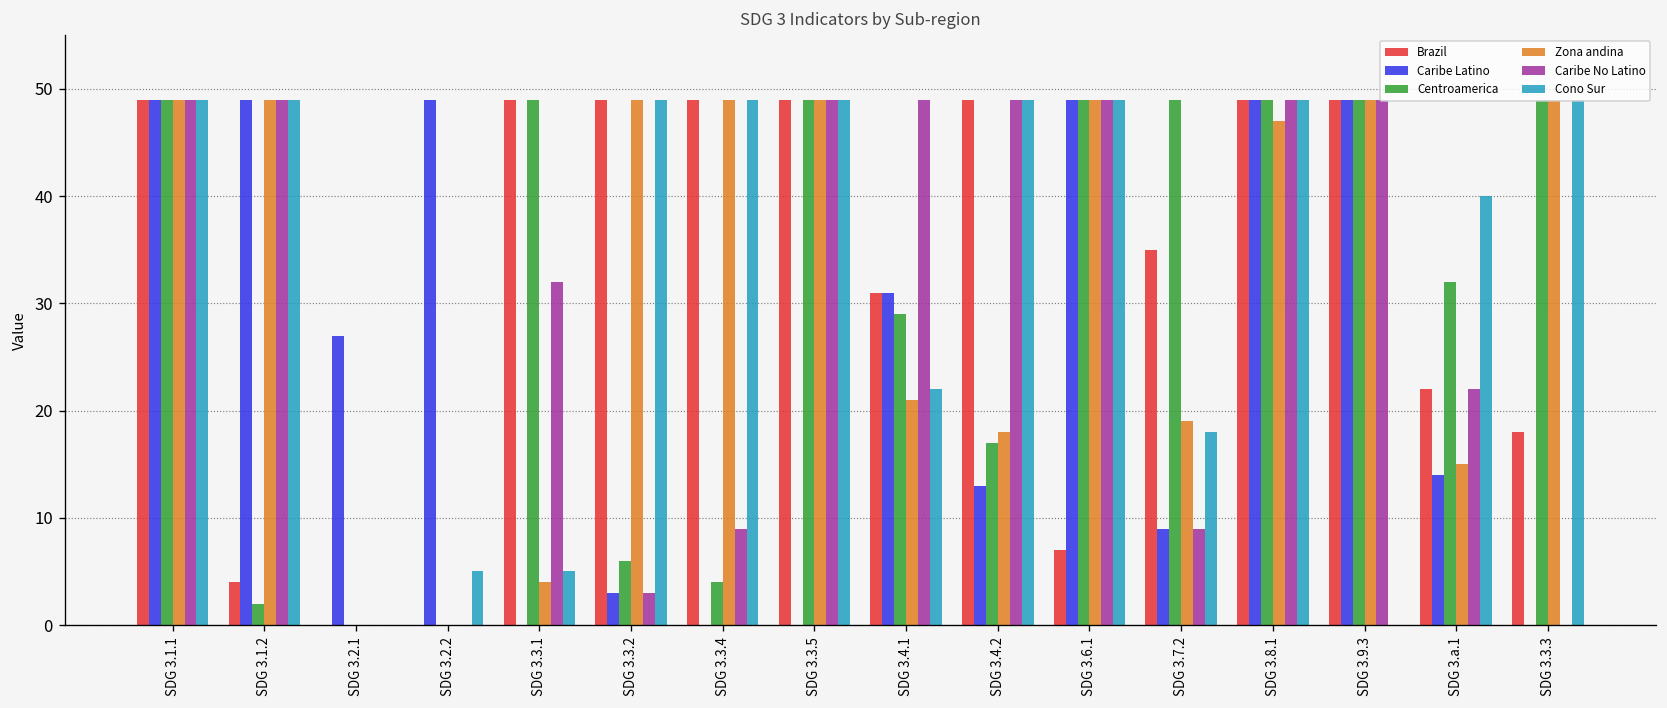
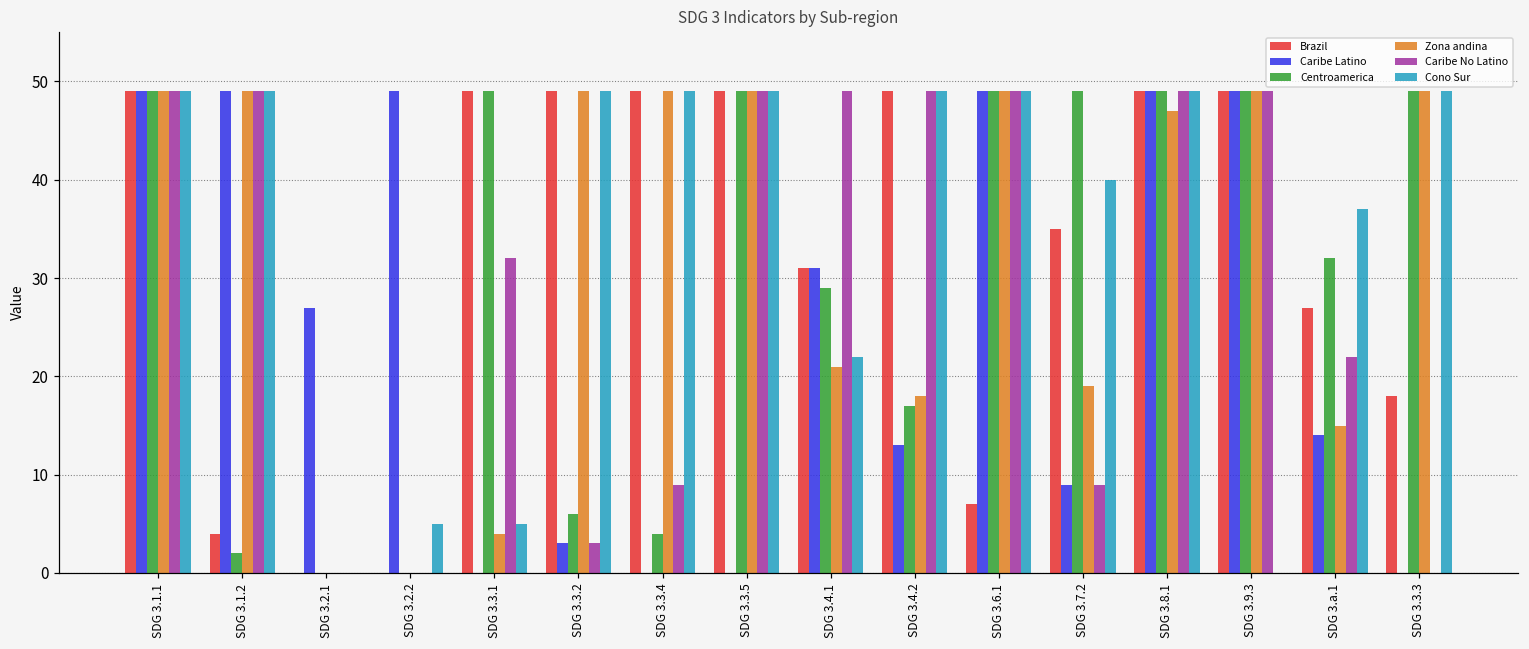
  {
    "Brazil": {
      "SDG 3.1.1": 49,
      "SDG 3.1.2": 4,
      "SDG 3.2.1": 0,
      "SDG 3.2.2": 0,
      "SDG 3.3.1": 49,
      "SDG 3.3.2": 49,
      "SDG 3.3.4": 49,
      "SDG 3.3.5": 49,
      "SDG 3.4.1": 31,
      "SDG 3.4.2": 49,
      "SDG 3.6.1": 7,
      "SDG 3.7.2": 35,
      "SDG 3.8.1": 49,
      "SDG 3.9.3": 49,
-     "SDG 3.a.1": 22,
+     "SDG 3.a.1": 27,
      "SDG 3.3.3": 18
    },
    "Caribe Latino": {
      "SDG 3.1.1": 49,
      "SDG 3.1.2": 49,
      "SDG 3.2.1": 27,
      "SDG 3.2.2": 49,
      "SDG 3.3.1": 0,
      "SDG 3.3.2": 3,
      "SDG 3.3.4": 0,
      "SDG 3.3.5": 0,
      "SDG 3.4.1": 31,
      "SDG 3.4.2": 13,
      "SDG 3.6.1": 49,
      "SDG 3.7.2": 9,
      "SDG 3.8.1": 49,
      "SDG 3.9.3": 49,
      "SDG 3.a.1": 14,
      "SDG 3.3.3": 0
    },
    "Centroamerica": {
      "SDG 3.1.1": 49,
      "SDG 3.1.2": 2,
      "SDG 3.2.1": 0,
      "SDG 3.2.2": 0,
      "SDG 3.3.1": 49,
      "SDG 3.3.2": 6,
      "SDG 3.3.4": 4,
      "SDG 3.3.5": 49,
      "SDG 3.4.1": 29,
      "SDG 3.4.2": 17,
      "SDG 3.6.1": 49,
      "SDG 3.7.2": 49,
      "SDG 3.8.1": 49,
      "SDG 3.9.3": 49,
      "SDG 3.a.1": 32,
      "SDG 3.3.3": 49
    },
    "Zona andina": {
      "SDG 3.1.1": 49,
      "SDG 3.1.2": 49,
      "SDG 3.2.1": 0,
      "SDG 3.2.2": 0,
      "SDG 3.3.1": 4,
      "SDG 3.3.2": 49,
      "SDG 3.3.4": 49,
      "SDG 3.3.5": 49,
      "SDG 3.4.1": 21,
      "SDG 3.4.2": 18,
      "SDG 3.6.1": 49,
      "SDG 3.7.2": 19,
      "SDG 3.8.1": 47,
      "SDG 3.9.3": 49,
      "SDG 3.a.1": 15,
      "SDG 3.3.3": 49
    },
    "Caribe No Latino": {
      "SDG 3.1.1": 49,
      "SDG 3.1.2": 49,
      "SDG 3.2.1": 0,
      "SDG 3.2.2": 0,
      "SDG 3.3.1": 32,
      "SDG 3.3.2": 3,
      "SDG 3.3.4": 9,
      "SDG 3.3.5": 49,
      "SDG 3.4.1": 49,
      "SDG 3.4.2": 49,
      "SDG 3.6.1": 49,
      "SDG 3.7.2": 9,
      "SDG 3.8.1": 49,
      "SDG 3.9.3": 49,
      "SDG 3.a.1": 22,
      "SDG 3.3.3": 0
    },
    "Cono Sur": {
      "SDG 3.1.1": 49,
      "SDG 3.1.2": 49,
      "SDG 3.2.1": 0,
      "SDG 3.2.2": 5,
      "SDG 3.3.1": 5,
      "SDG 3.3.2": 49,
      "SDG 3.3.4": 49,
      "SDG 3.3.5": 49,
      "SDG 3.4.1": 22,
      "SDG 3.4.2": 49,
      "SDG 3.6.1": 49,
-     "SDG 3.7.2": 18,
+     "SDG 3.7.2": 40,
      "SDG 3.8.1": 49,
      "SDG 3.9.3": 0,
-     "SDG 3.a.1": 40,
+     "SDG 3.a.1": 37,
      "SDG 3.3.3": 49
    }
  }
